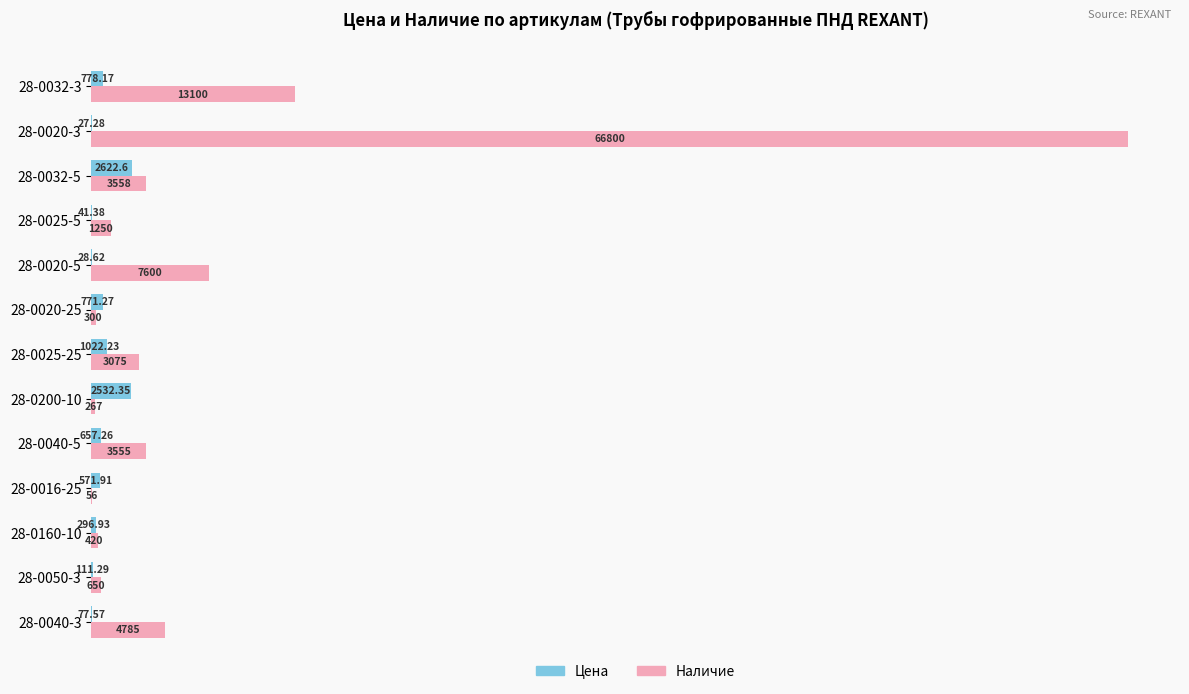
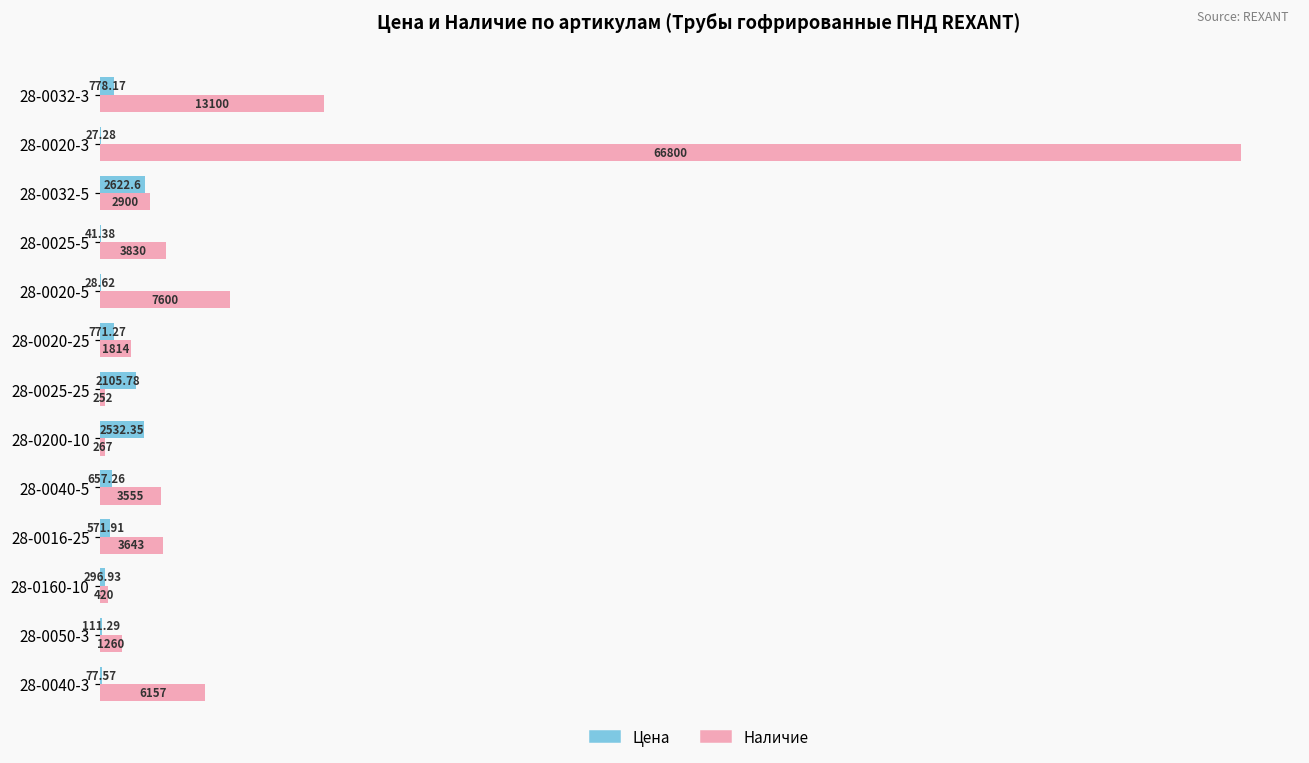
  {
    "Цена": {
      "28-0032-3": 778.17,
      "28-0020-3": 27.28,
      "28-0032-5": 2622.6,
      "28-0025-5": 41.38,
      "28-0020-5": 28.62,
      "28-0020-25": 771.27,
-     "28-0025-25": 1022.23,
+     "28-0025-25": 2105.78,
      "28-0200-10": 2532.35,
      "28-0040-5": 657.26,
      "28-0016-25": 571.91,
      "28-0160-10": 296.93,
      "28-0050-3": 111.29,
      "28-0040-3": 77.57
    },
    "Наличие": {
      "28-0032-3": 13100,
      "28-0020-3": 66800,
-     "28-0032-5": 3558,
-     "28-0025-5": 1250,
+     "28-0032-5": 2900,
+     "28-0025-5": 3830,
      "28-0020-5": 7600,
-     "28-0020-25": 300,
-     "28-0025-25": 3075,
+     "28-0020-25": 1814,
+     "28-0025-25": 252,
      "28-0200-10": 267,
      "28-0040-5": 3555,
-     "28-0016-25": 56,
+     "28-0016-25": 3643,
      "28-0160-10": 420,
-     "28-0050-3": 650,
-     "28-0040-3": 4785
+     "28-0050-3": 1260,
+     "28-0040-3": 6157
    }
  }
